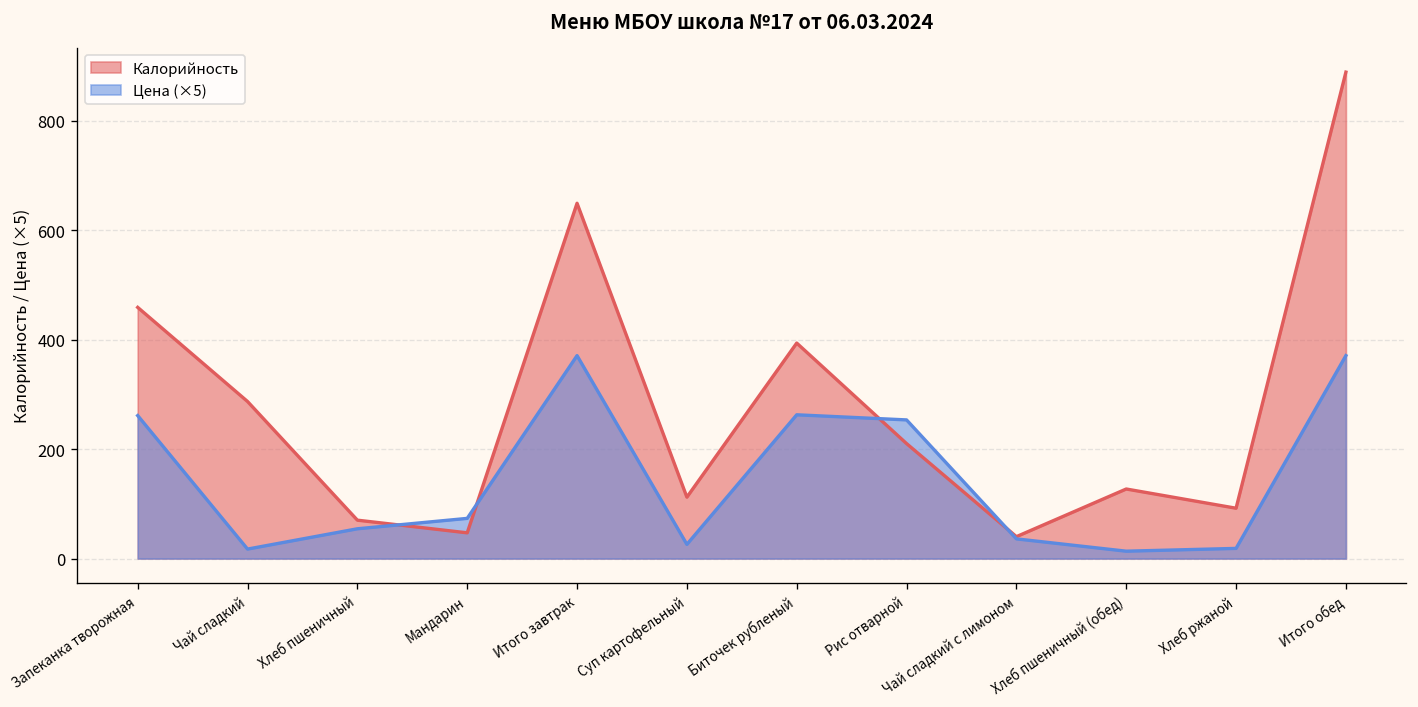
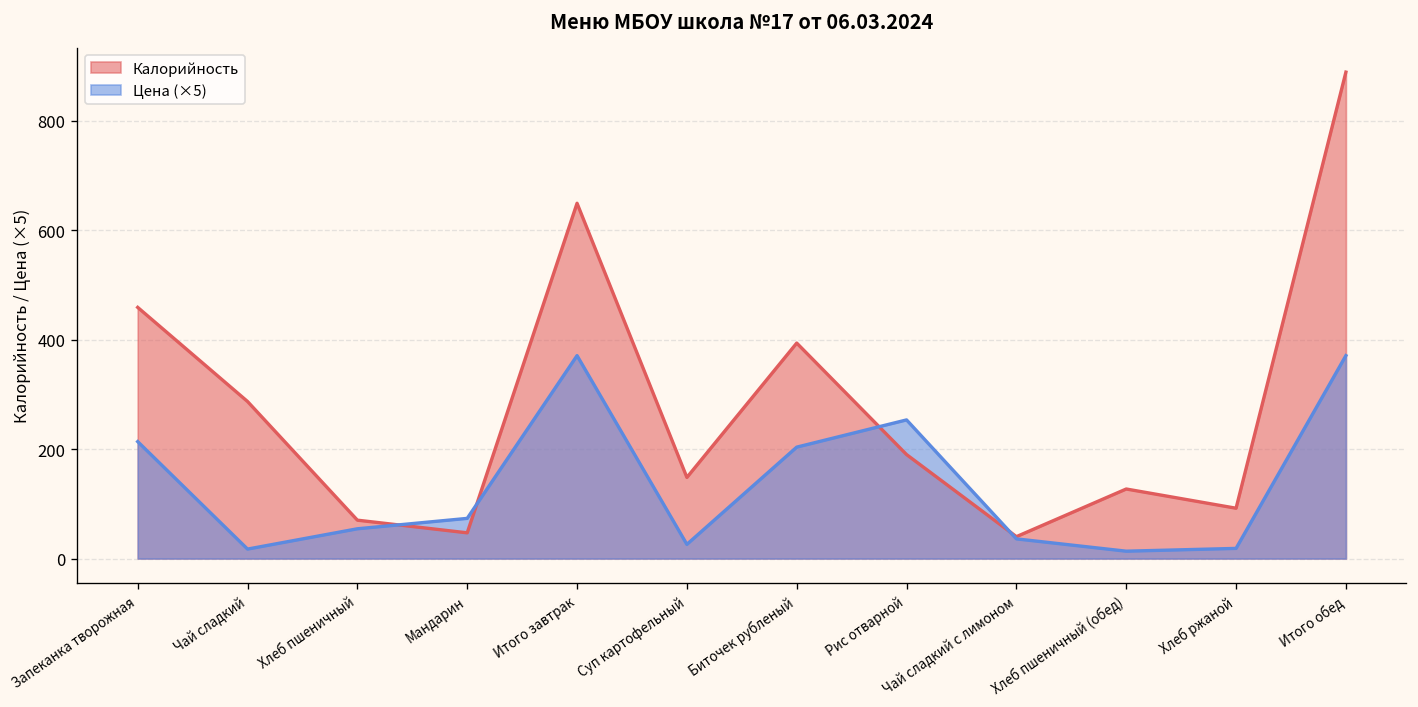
  {
    "Калорийность": {
      "Запеканка творожная": 460,
      "Чай сладкий": 290,
      "Хлеб пшеничный": 70,
      "Мандарин": 50,
      "Итого завтрак": 650,
-     "Суп картофельный": 110,
+     "Суп картофельный": 150,
      "Биточек рубленый": 390,
-     "Рис отварной": 210,
+     "Рис отварной": 190,
      "Хлеб пшеничный (обед)": 130,
      "Хлеб ржаной": 90,
      "Итого обед": 890
    },
    "Цена (×5)": {
-     "Запеканка творожная": 260,
+     "Запеканка творожная": 210,
      "Чай сладкий": 20,
      "Хлеб пшеничный": 50,
      "Мандарин": 70,
      "Итого завтрак": 370,
      "Суп картофельный": 30,
-     "Биточек рубленый": 260,
+     "Биточек рубленый": 200,
      "Рис отварной": 250,
      "Хлеб пшеничный (обед)": 10,
      "Хлеб ржаной": 20,
      "Итого обед": 370
    }
  }
